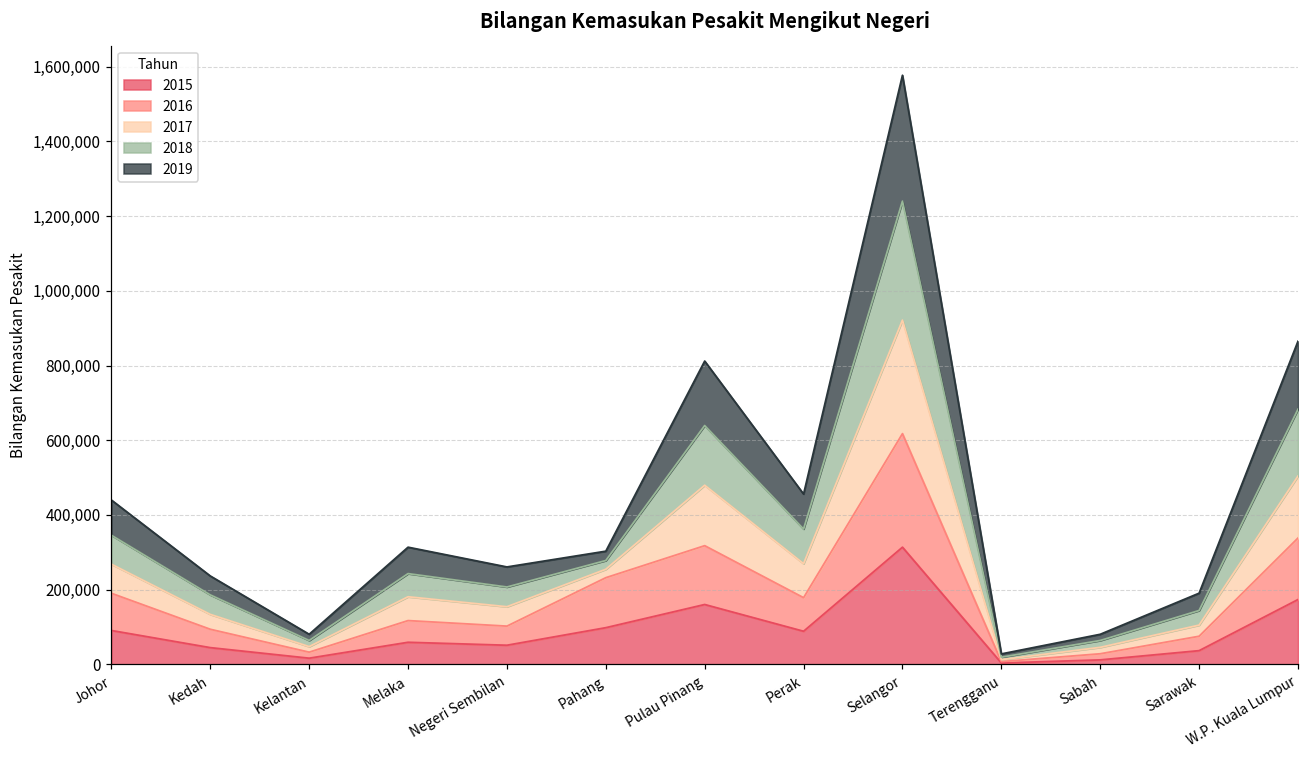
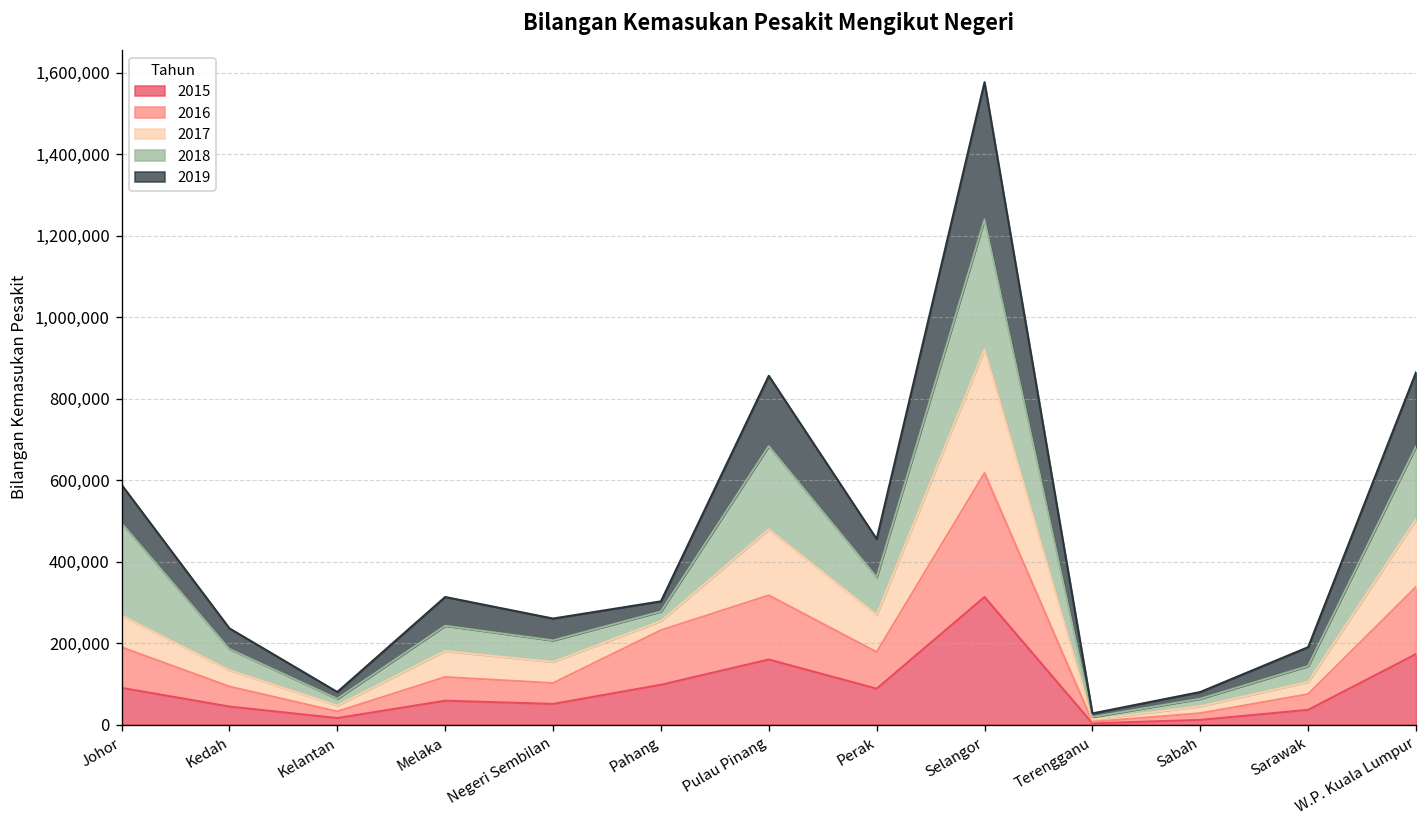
  {
    "2015": {
      "Johor": "90,000",
      "Kedah": "40,000",
      "Kelantan": "20,000",
      "Melaka": "60,000",
      "Negeri Sembilan": "50,000",
      "Pahang": "100,000",
      "Pulau Pinang": "160,000",
      "Perak": "90,000",
      "Selangor": "310,000",
      "Sabah": "10,000",
      "Sarawak": "40,000",
      "W.P. Kuala Lumpur": "170,000"
    },
    "2016": {
      "Johor": "100,000",
      "Kedah": "50,000",
      "Kelantan": "20,000",
      "Melaka": "60,000",
      "Negeri Sembilan": "50,000",
      "Pahang": "130,000",
      "Pulau Pinang": "160,000",
      "Perak": "90,000",
      "Selangor": "300,000",
      "Sabah": "20,000",
      "Sarawak": "40,000",
      "W.P. Kuala Lumpur": "160,000"
    },
    "2017": {
      "Johor": "80,000",
      "Kedah": "40,000",
      "Kelantan": "10,000",
      "Melaka": "60,000",
      "Negeri Sembilan": "50,000",
      "Pahang": "20,000",
      "Pulau Pinang": "160,000",
      "Perak": "90,000",
      "Selangor": "300,000",
      "Sabah": "20,000",
      "Sarawak": "30,000",
      "W.P. Kuala Lumpur": "170,000"
    },
    "2018": {
-     "Johor": "80,000",
+     "Johor": "230,000",
      "Kedah": "50,000",
      "Kelantan": "20,000",
      "Melaka": "60,000",
      "Negeri Sembilan": "50,000",
      "Pahang": "20,000",
-     "Pulau Pinang": "160,000",
+     "Pulau Pinang": "200,000",
      "Perak": "90,000",
      "Selangor": "320,000",
      "Sabah": "20,000",
      "Sarawak": "40,000",
      "W.P. Kuala Lumpur": "180,000"
    },
    "2019": {
      "Johor": "90,000",
      "Kedah": "50,000",
      "Kelantan": "20,000",
      "Melaka": "70,000",
      "Negeri Sembilan": "50,000",
      "Pahang": "30,000",
      "Pulau Pinang": "170,000",
      "Perak": "90,000",
      "Selangor": "340,000",
      "Terengganu": "10,000",
      "Sabah": "20,000",
      "Sarawak": "50,000",
      "W.P. Kuala Lumpur": "180,000"
    }
  }
